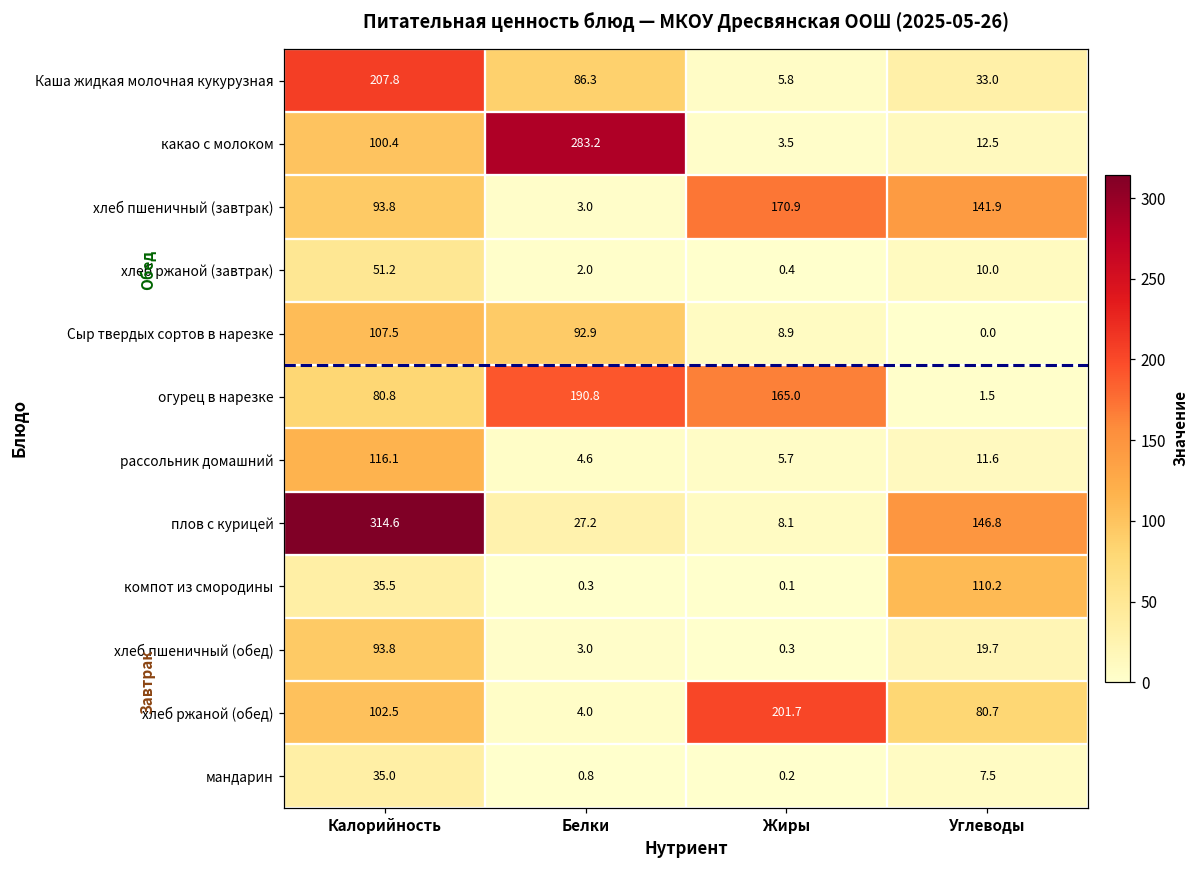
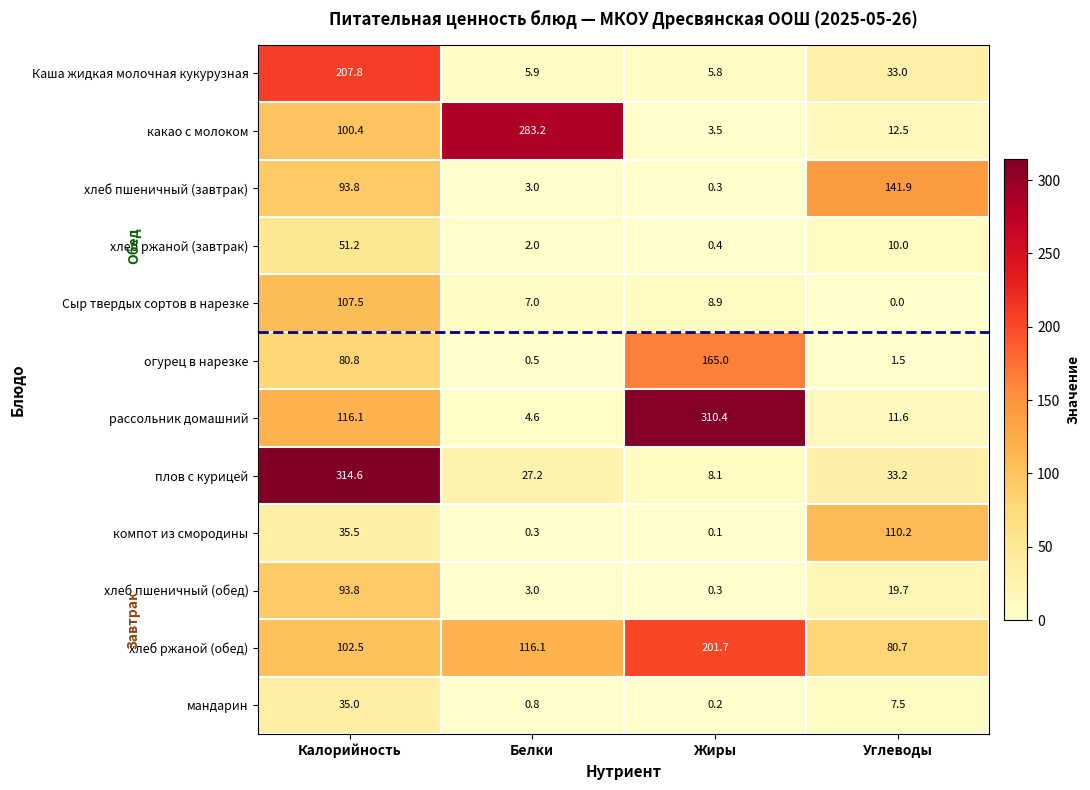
  {
    "Каша жидкая молочная кукурузная": {
      "Калорийность": 207.8,
-     "Белки": 86.3,
+     "Белки": 5.9,
      "Жиры": 5.8,
      "Углеводы": 33.0
    },
    "какао с молоком": {
      "Калорийность": 100.4,
      "Белки": 283.2,
      "Жиры": 3.5,
      "Углеводы": 12.5
    },
    "хлеб пшеничный (завтрак)": {
      "Калорийность": 93.8,
      "Белки": 3.0,
-     "Жиры": 170.9,
+     "Жиры": 0.3,
      "Углеводы": 141.9
    },
    "хлеб ржаной (завтрак)": {
      "Калорийность": 51.2,
      "Белки": 2.0,
      "Жиры": 0.4,
      "Углеводы": 10.0
    },
    "Сыр твердых сортов в нарезке": {
      "Калорийность": 107.5,
-     "Белки": 92.9,
+     "Белки": 7.0,
      "Жиры": 8.9,
      "Углеводы": 0.0
    },
    "огурец в нарезке": {
      "Калорийность": 80.8,
-     "Белки": 190.8,
+     "Белки": 0.5,
      "Жиры": 165.0,
      "Углеводы": 1.5
    },
    "рассольник домашний": {
      "Калорийность": 116.1,
      "Белки": 4.6,
-     "Жиры": 5.7,
+     "Жиры": 310.4,
      "Углеводы": 11.6
    },
    "плов с курицей": {
      "Калорийность": 314.6,
      "Белки": 27.2,
      "Жиры": 8.1,
-     "Углеводы": 146.8
+     "Углеводы": 33.2
    },
    "компот из смородины": {
      "Калорийность": 35.5,
      "Белки": 0.3,
      "Жиры": 0.1,
      "Углеводы": 110.2
    },
    "хлеб пшеничный (обед)": {
      "Калорийность": 93.8,
      "Белки": 3.0,
      "Жиры": 0.3,
      "Углеводы": 19.7
    },
    "хлеб ржаной (обед)": {
      "Калорийность": 102.5,
-     "Белки": 4.0,
+     "Белки": 116.1,
      "Жиры": 201.7,
      "Углеводы": 80.7
    },
    "мандарин": {
      "Калорийность": 35.0,
      "Белки": 0.8,
      "Жиры": 0.2,
      "Углеводы": 7.5
    }
  }
